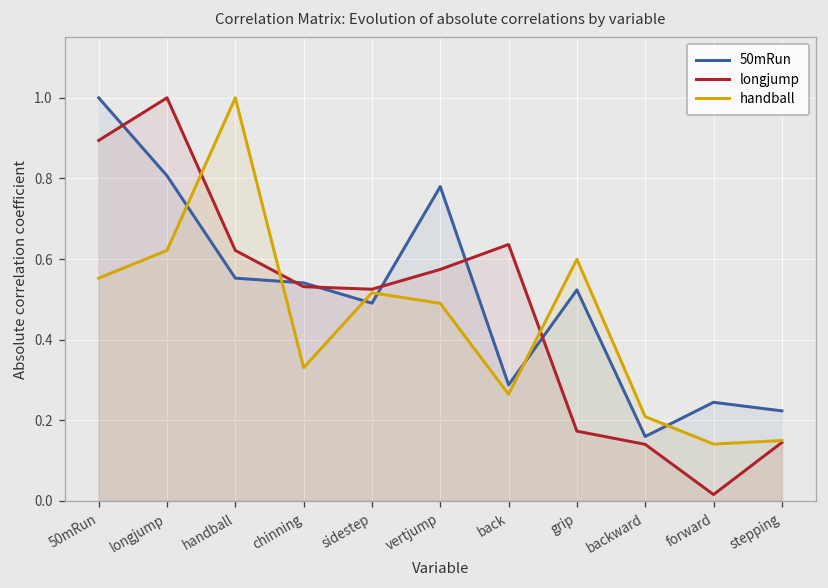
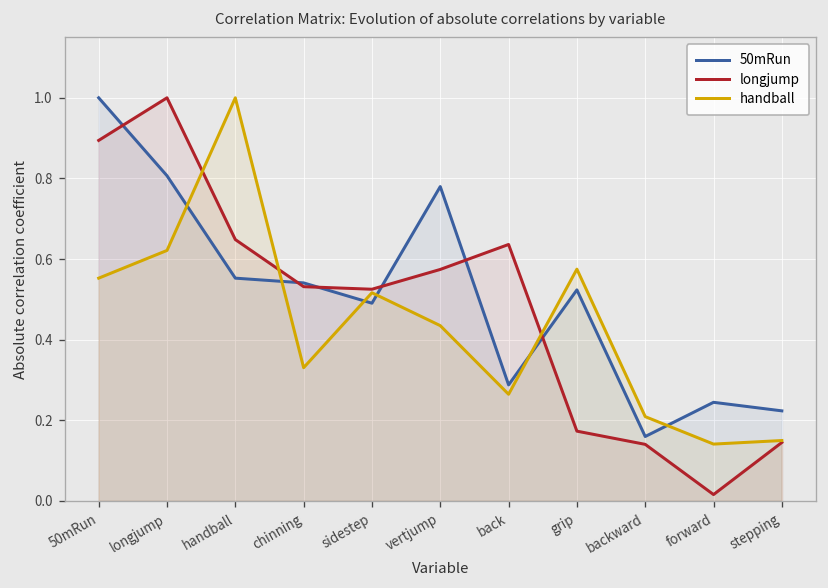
  {
    "50mRun": {
      "50mRun": 1.00,
      "longjump": 0.81,
      "handball": 0.55,
      "chinning": 0.54,
      "sidestep": 0.49,
      "vertjump": 0.78,
      "back": 0.29,
      "grip": 0.52,
      "backward": 0.16,
      "forward": 0.24,
      "stepping": 0.22
    },
    "longjump": {
      "50mRun": 0.89,
      "longjump": 1.00,
-     "handball": 0.62,
+     "handball": 0.65,
      "chinning": 0.53,
      "sidestep": 0.53,
      "vertjump": 0.57,
      "back": 0.64,
      "grip": 0.17,
      "backward": 0.14,
      "forward": 0.02
    },
    "handball": {
      "50mRun": 0.55,
      "longjump": 0.62,
      "handball": 1.00,
      "chinning": 0.33,
      "sidestep": 0.52,
-     "vertjump": 0.49,
+     "vertjump": 0.43,
      "back": 0.26,
-     "grip": 0.60,
+     "grip": 0.57,
      "backward": 0.21,
      "forward": 0.14
    }
  }
